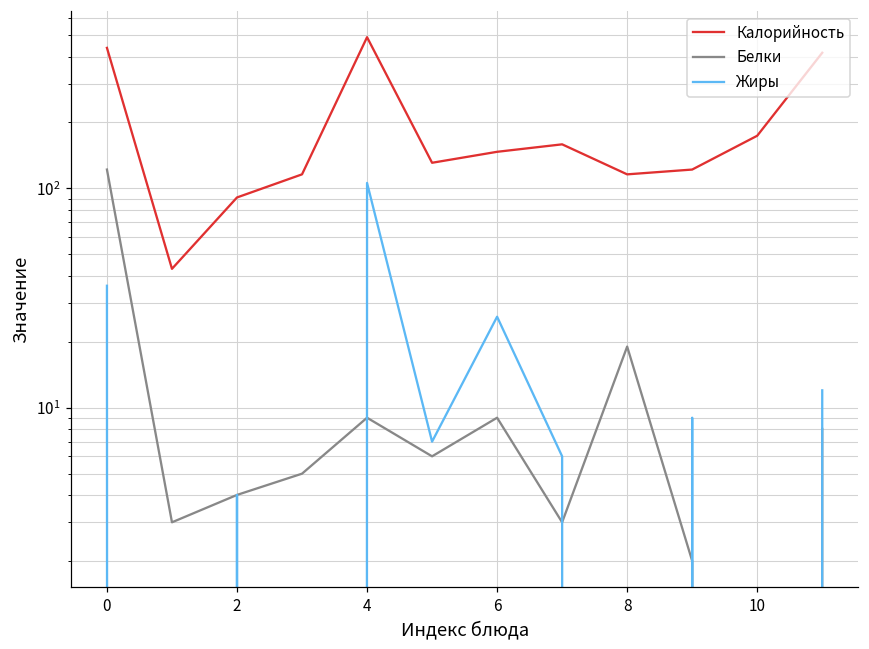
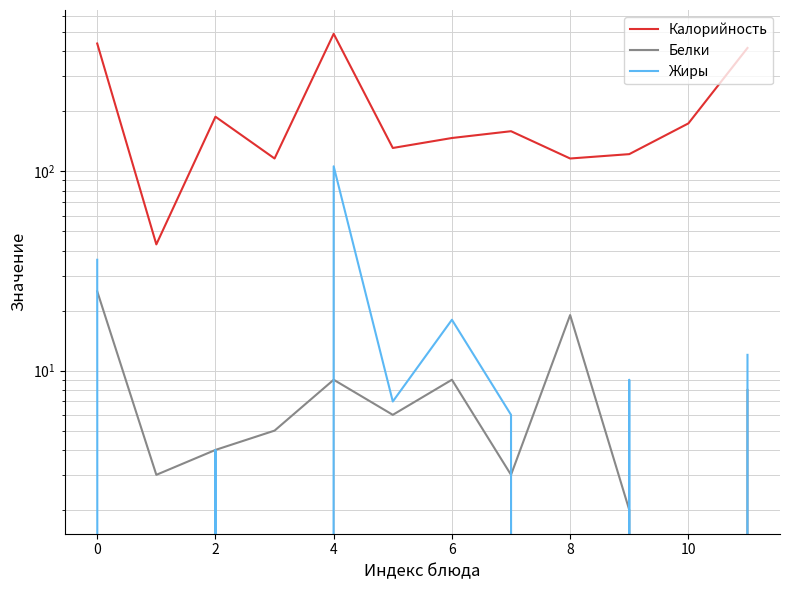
  {
    "Калорийность": {
      "0": 440,
-     "2": 90,
+     "2": 190,
      "4": 490,
      "6": 150,
      "8": 120,
      "10": 170
    },
    "Белки": {
-     "0": 120,
+     "0": 25,
      "4": 9,
      "6": 9,
      "8": 19
    },
    "Жиры": {
      "0": 36,
      "4": 110,
-     "6": 26
+     "6": 18
    }
  }
